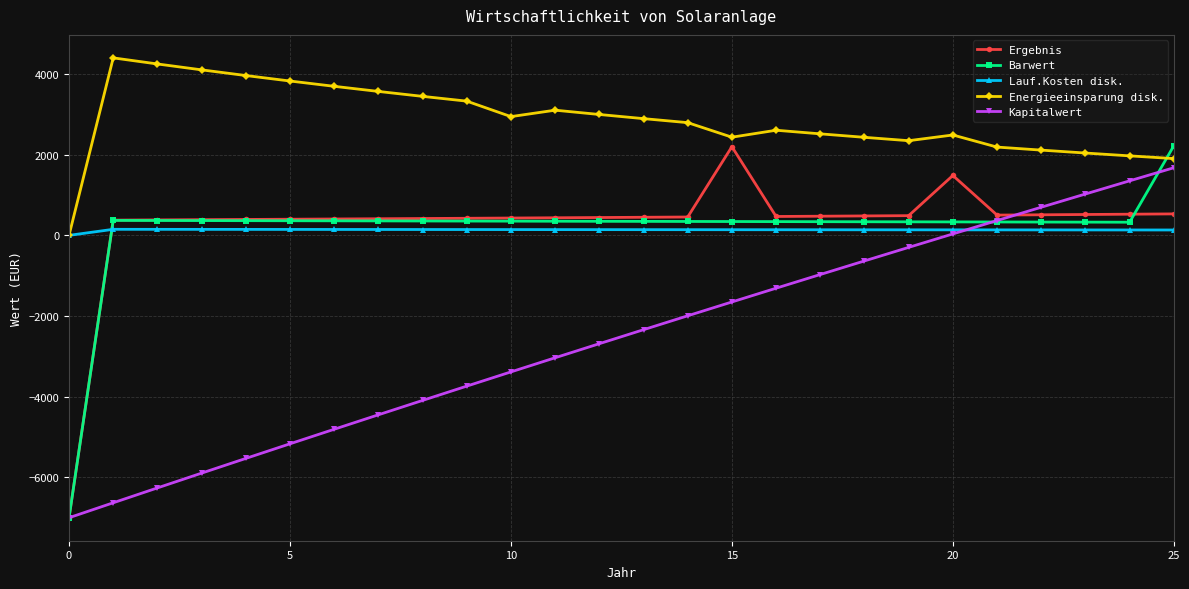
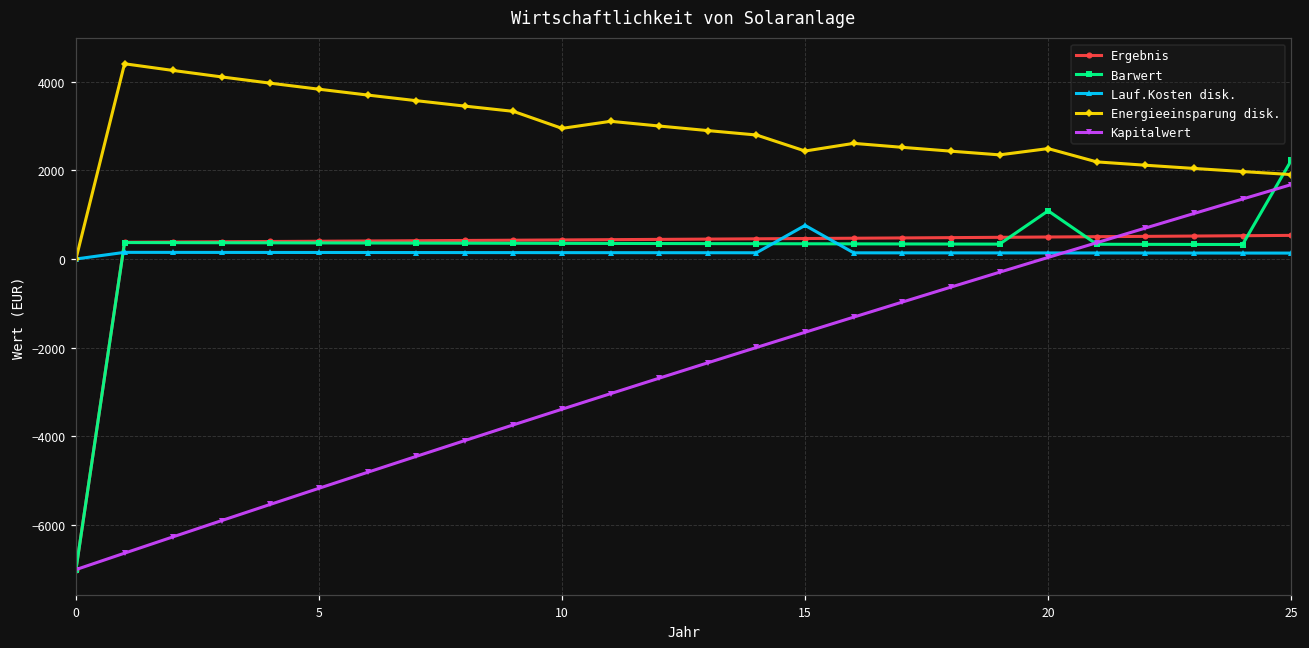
  {
    "Ergebnis": {
      "10": 400,
-     "15": 2200,
-     "20": 1500,
+     "15": 500,
+     "20": 500,
      "25": 500
    },
    "Barwert": {
      "10": 400,
      "15": 300,
-     "20": 300,
+     "20": 1100,
      "25": 2200
    },
    "Lauf.Kosten disk.": {
      "5": 100,
      "10": 100,
-     "15": 100,
+     "15": 800,
      "20": 100,
      "25": 100
    },
    "Energieeinsparung disk.": {
      "5": 3800,
      "10": 2900,
      "15": 2400,
      "20": 2500,
      "25": 1900
    },
    "Kapitalwert": {
      "5": -5200,
      "10": -3400,
      "15": -1700,
      "20": 0,
      "25": 1700
    }
  }
